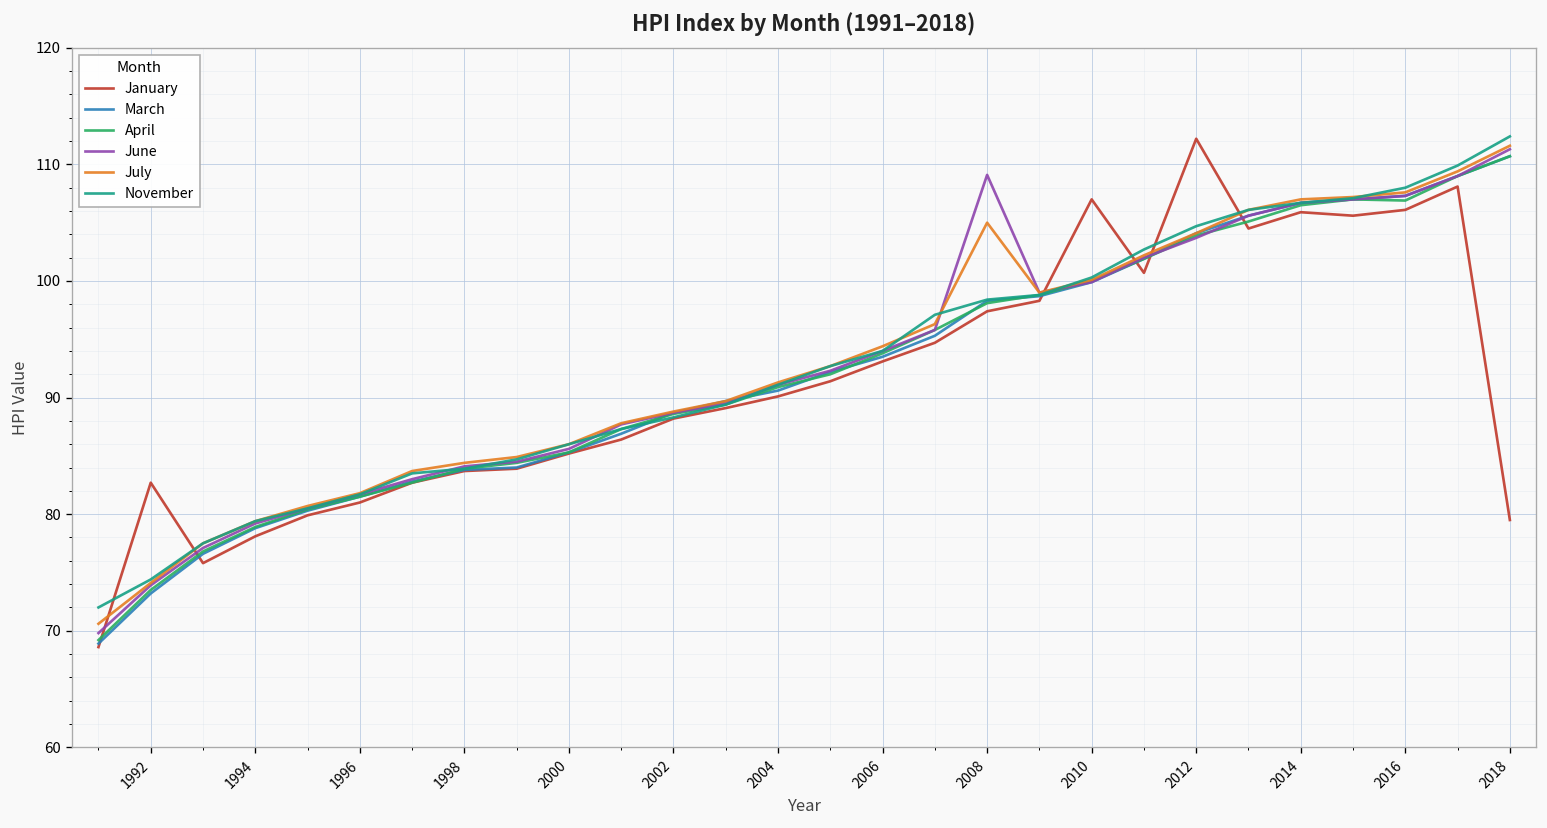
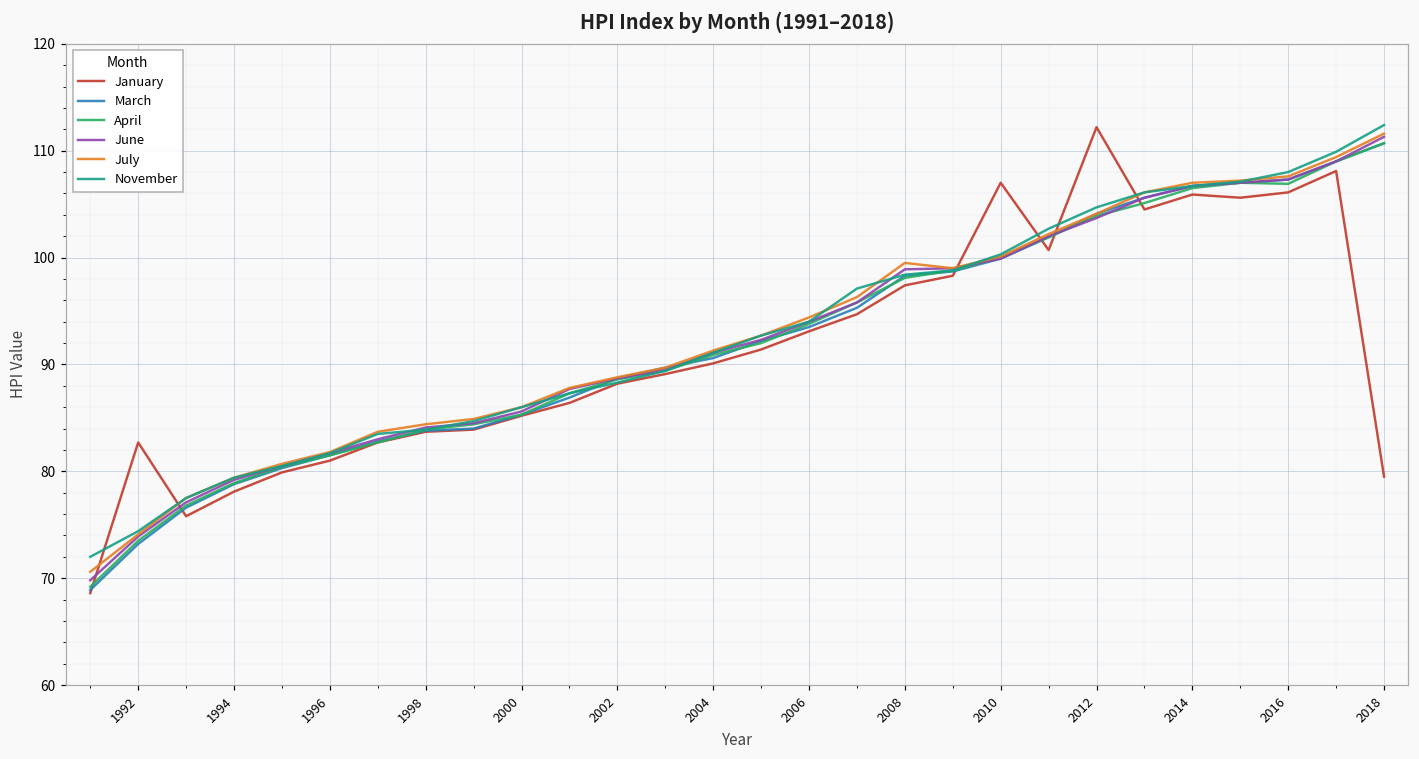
  {
    "January": {
      "1992": 83,
      "1994": 78,
      "1996": 81,
      "2004": 90,
      "2006": 93,
      "2008": 97,
      "2010": 107,
      "2012": 112,
      "2014": 106,
      "2016": 106,
      "2018": 80
    },
    "March": {
      "1992": 73,
      "2004": 91,
      "2006": 94
    },
    "June": {
      "2000": 86,
-     "2008": 109,
+     "2008": 99,
      "2018": 111
    },
    "July": {
      "1998": 84,
      "2006": 94,
-     "2008": 105,
+     "2008": 100,
      "2014": 107,
      "2016": 108,
      "2018": 112
    }
  }
